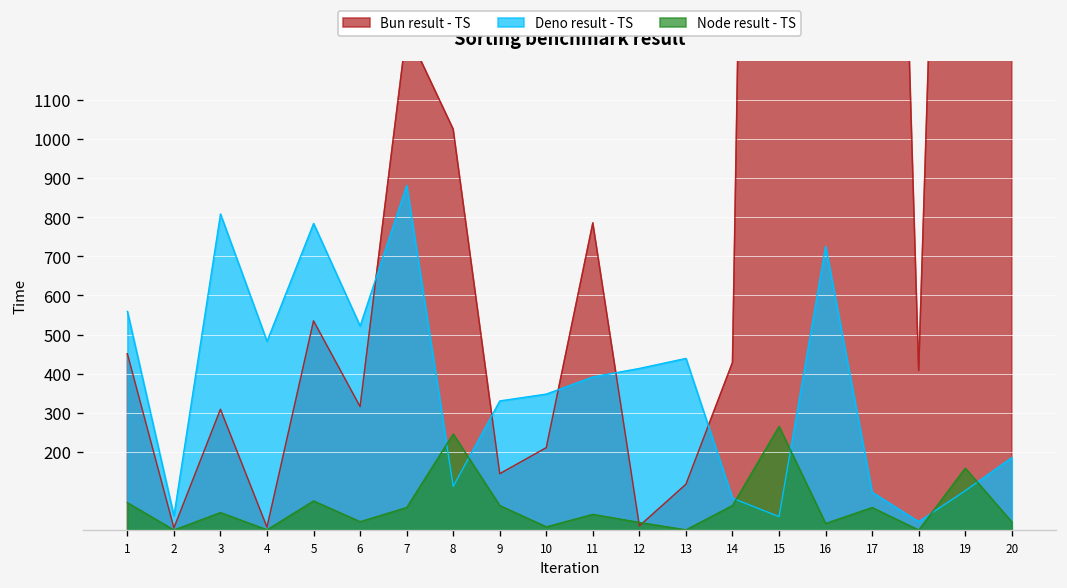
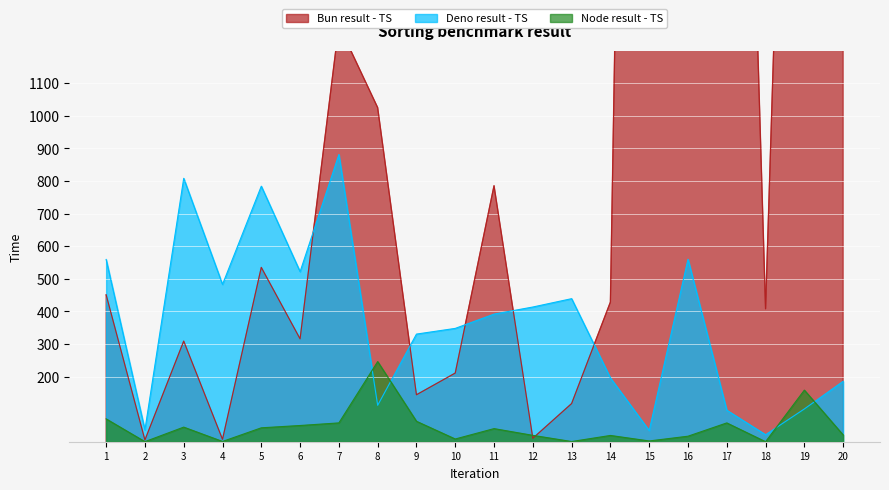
  {
    "Bun result - TS": {
      "1": 450,
      "3": 310,
      "5": 530,
      "6": 320,
      "8": 1030,
      "9": 140,
      "10": 210,
      "11": 790,
      "12": 10,
      "13": 120,
      "14": 430,
      "18": 410
    },
    "Deno result - TS": {
      "1": 560,
      "2": 40,
      "3": 810,
      "4": 480,
      "5": 780,
      "6": 520,
      "7": 880,
      "8": 110,
      "9": 330,
      "10": 350,
      "11": 390,
      "12": 410,
      "13": 440,
-     "14": 80,
+     "14": 200,
      "15": 30,
-     "16": 730,
+     "16": 560,
      "17": 100,
      "18": 20,
      "19": 100,
      "20": 190
    },
    "Node result - TS": {
      "1": 70,
      "3": 40,
-     "5": 70,
-     "6": 20,
+     "5": 40,
+     "6": 50,
      "7": 60,
      "8": 250,
      "9": 60,
      "10": 10,
      "11": 40,
      "12": 20,
      "13": 0,
-     "14": 60,
-     "15": 270,
+     "14": 20,
+     "15": 0,
      "16": 20,
      "17": 60,
      "18": 0,
      "19": 160,
      "20": 20
    }
  }
